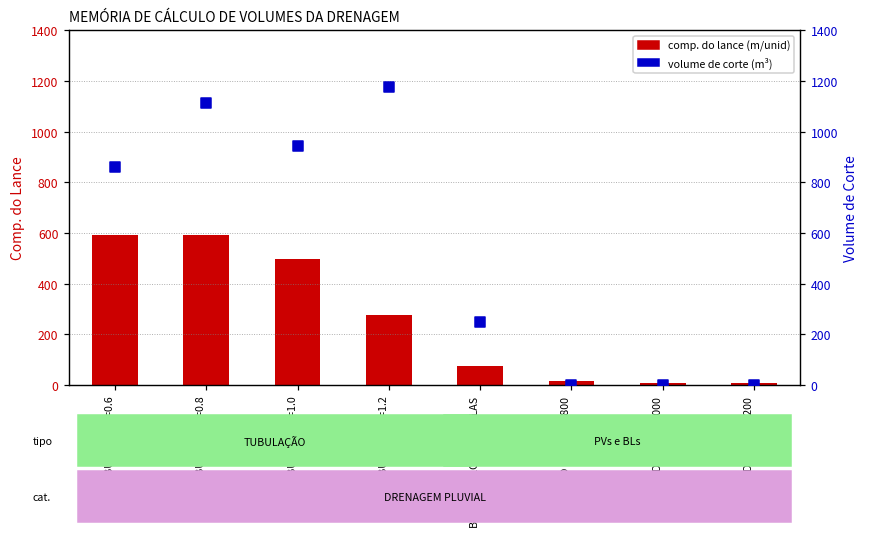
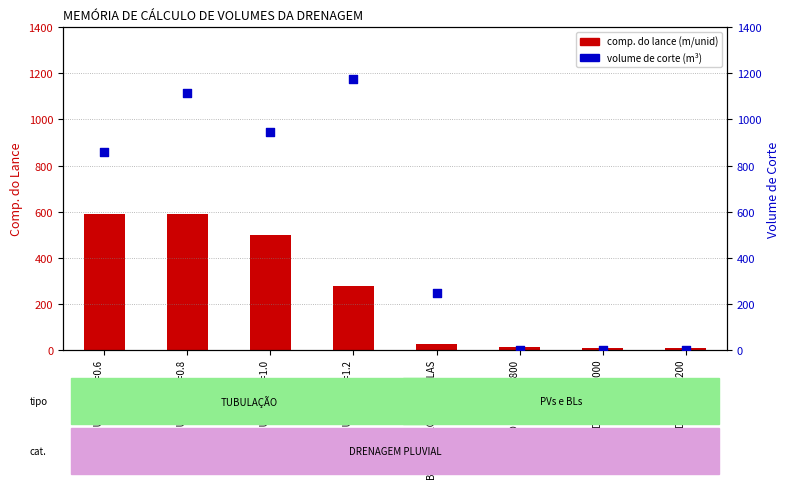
  {
    "comp. do lance (m/unid)": {
      "TUBULAÇÃO D=0.6": 590,
      "TUBULAÇÃO D=0.8": 590,
      "TUBULAÇÃO D=1.0": 500,
      "TUBULAÇÃO D=1.2": 280,
-     "BOCAS DE LOBOS DUPLAS": 70,
+     "BOCAS DE LOBOS DUPLAS": 20,
      "POÇO DE VISITA 800": 10
    }
  }
